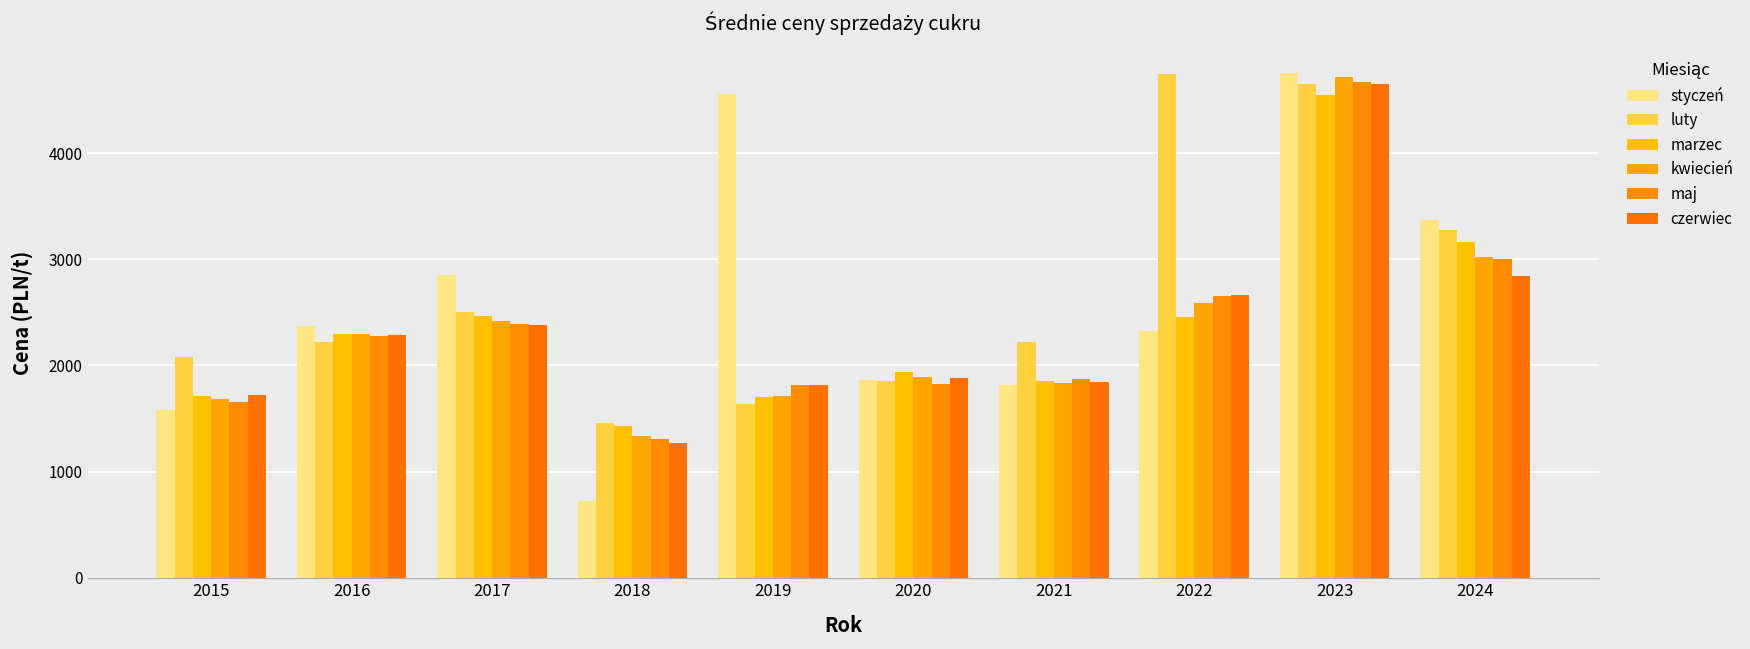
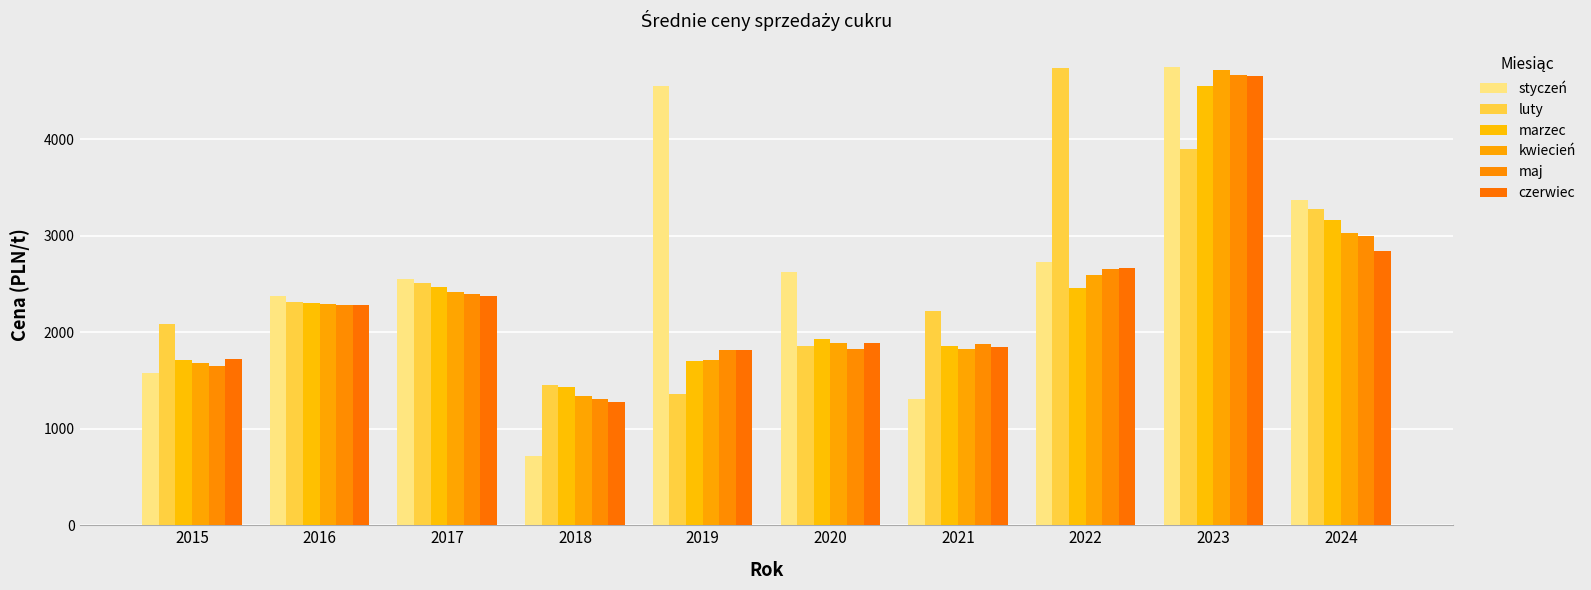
  {
    "styczeń": {
      "2015": 1600,
      "2016": 2400,
-     "2017": 2900,
+     "2017": 2600,
      "2018": 700,
      "2019": 4600,
-     "2020": 1900,
-     "2021": 1800,
-     "2022": 2300,
+     "2020": 2600,
+     "2021": 1300,
+     "2022": 2700,
      "2023": 4800,
      "2024": 3400
    },
    "luty": {
      "2015": 2100,
-     "2016": 2200,
+     "2016": 2300,
      "2017": 2500,
      "2018": 1500,
-     "2019": 1600,
+     "2019": 1400,
      "2020": 1900,
      "2021": 2200,
      "2022": 4700,
-     "2023": 4700,
+     "2023": 3900,
      "2024": 3300
    }
  }
